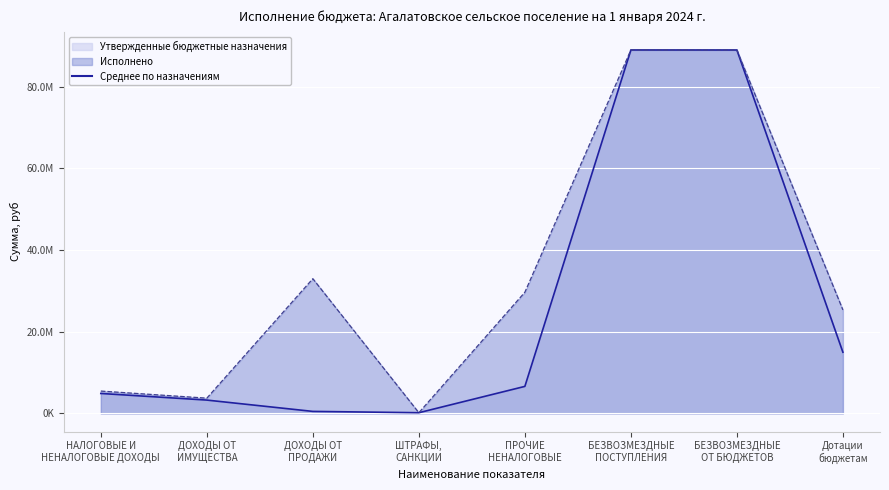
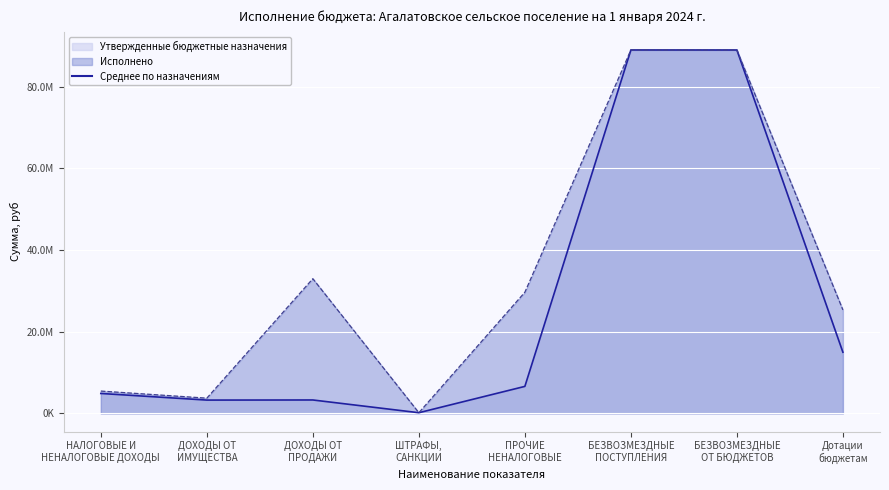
  {
    "Утвержденные бюджетные назначения": {
-     "ДОХОДЫ ОТ ПРОДАЖИ": 0,
+     "ДОХОДЫ ОТ ПРОДАЖИ": 3000000,
      "ПРОЧИЕ НЕНАЛОГОВЫЕ": 7000000,
      "Дотации бюджетам": 15000000
    },
    "Исполнено": {
      "ДОХОДЫ ОТ ПРОДАЖИ": 33000000,
      "ПРОЧИЕ НЕНАЛОГОВЫЕ": 30000000,
      "Дотации бюджетам": 25000000
    }
  }
